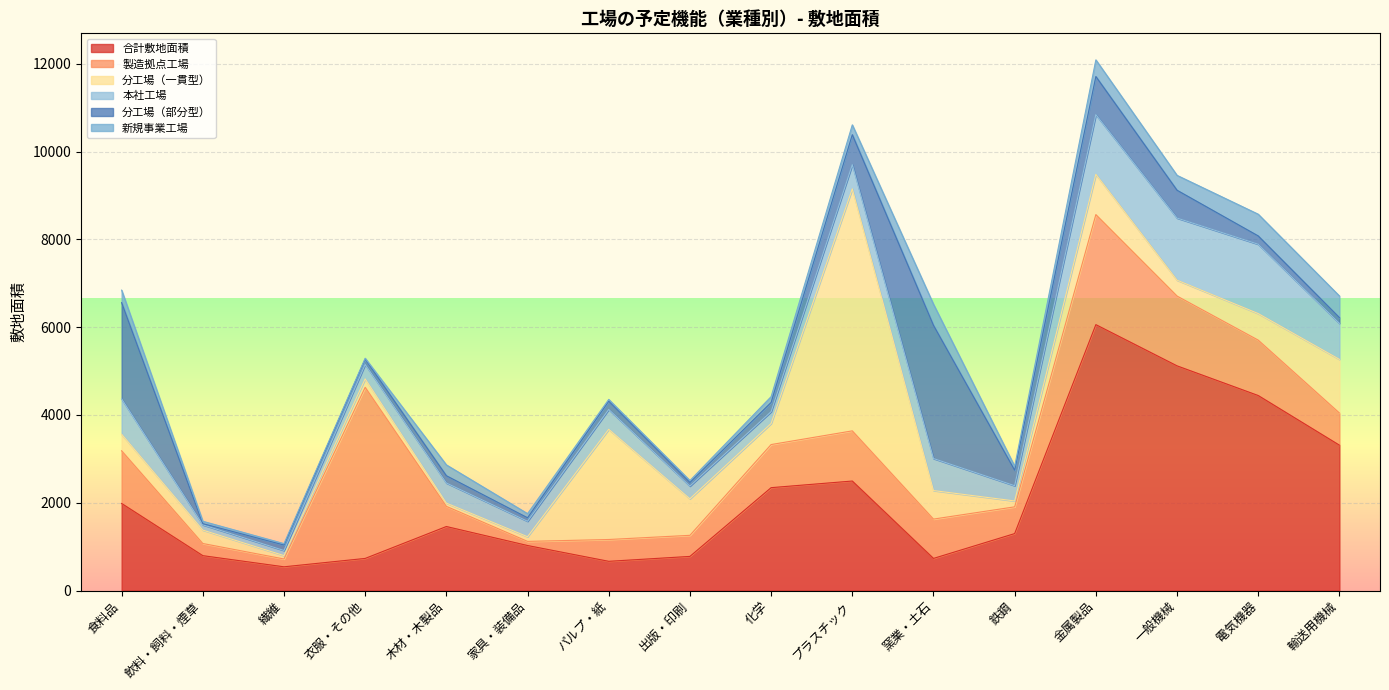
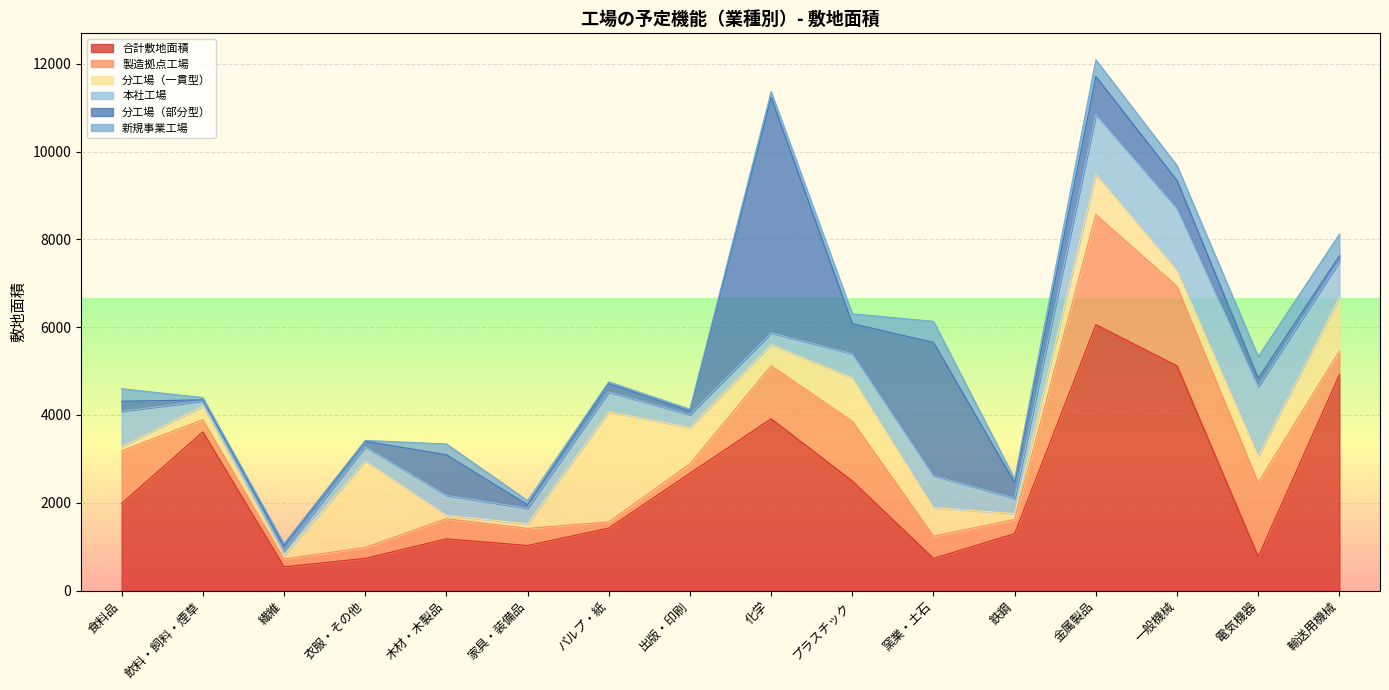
  {
    "合計敷地面積": {
      "食料品": 2000,
-     "飲料・飼料・煙草": 800,
+     "飲料・飼料・煙草": 3600,
      "繊維": 500,
      "衣服・その他": 700,
-     "木材・木製品": 1500,
+     "木材・木製品": 1200,
      "家具・装備品": 1000,
-     "パルプ・紙": 700,
-     "出版・印刷": 800,
-     "化学": 2300,
+     "パルプ・紙": 1400,
+     "出版・印刷": 2700,
+     "化学": 3900,
      "プラスチック": 2500,
      "窯業・土石": 700,
      "鉄鋼": 1300,
      "金属製品": 6100,
      "一般機械": 5100,
-     "電気機器": 4400,
-     "輸送用機械": 3300
+     "電気機器": 800,
+     "輸送用機械": 4900
    },
    "製造拠点工場": {
      "食料品": 1200,
      "飲料・飼料・煙草": 300,
      "繊維": 200,
-     "衣服・その他": 3900,
+     "衣服・その他": 200,
      "木材・木製品": 500,
-     "家具・装備品": 100,
-     "パルプ・紙": 500,
-     "出版・印刷": 500,
-     "化学": 1000,
-     "プラスチック": 1100,
-     "窯業・土石": 900,
-     "鉄鋼": 600,
+     "家具・装備品": 400,
+     "パルプ・紙": 100,
+     "出版・印刷": 200,
+     "化学": 1200,
+     "プラスチック": 1400,
+     "窯業・土石": 500,
+     "鉄鋼": 300,
      "金属製品": 2500,
-     "一般機械": 1600,
-     "電気機器": 1300,
-     "輸送用機械": 700
+     "一般機械": 1800,
+     "電気機器": 1700,
+     "輸送用機械": 500
    },
    "分工場（一貫型）": {
-     "食料品": 400,
+     "食料品": 100,
      "飲料・飼料・煙草": 300,
      "繊維": 100,
-     "衣服・その他": 200,
+     "衣服・その他": 2000,
      "木材・木製品": 100,
      "家具・装備品": 100,
      "パルプ・紙": 2500,
      "出版・印刷": 800,
      "化学": 500,
-     "プラスチック": 5500,
+     "プラスチック": 1000,
      "窯業・土石": 700,
      "鉄鋼": 100,
      "金属製品": 900,
      "一般機械": 400,
      "電気機器": 600,
      "輸送用機械": 1200
    },
    "分工場（部分型）": {
-     "食料品": 2200,
-     "木材・木製品": 200,
+     "食料品": 200,
+     "木材・木製品": 900,
      "家具・装備品": 100,
-     "化学": 200,
+     "化学": 5400,
      "プラスチック": 700,
      "窯業・土石": 3000,
      "鉄鋼": 400,
      "金属製品": 900,
      "一般機械": 600,
      "電気機器": 200,
      "輸送用機械": 100
    }
  }
